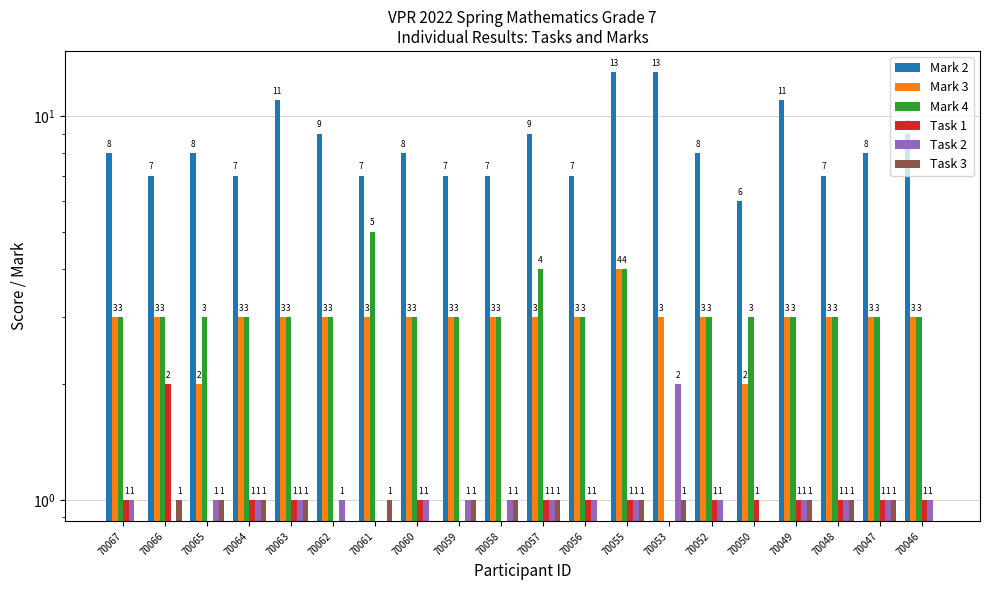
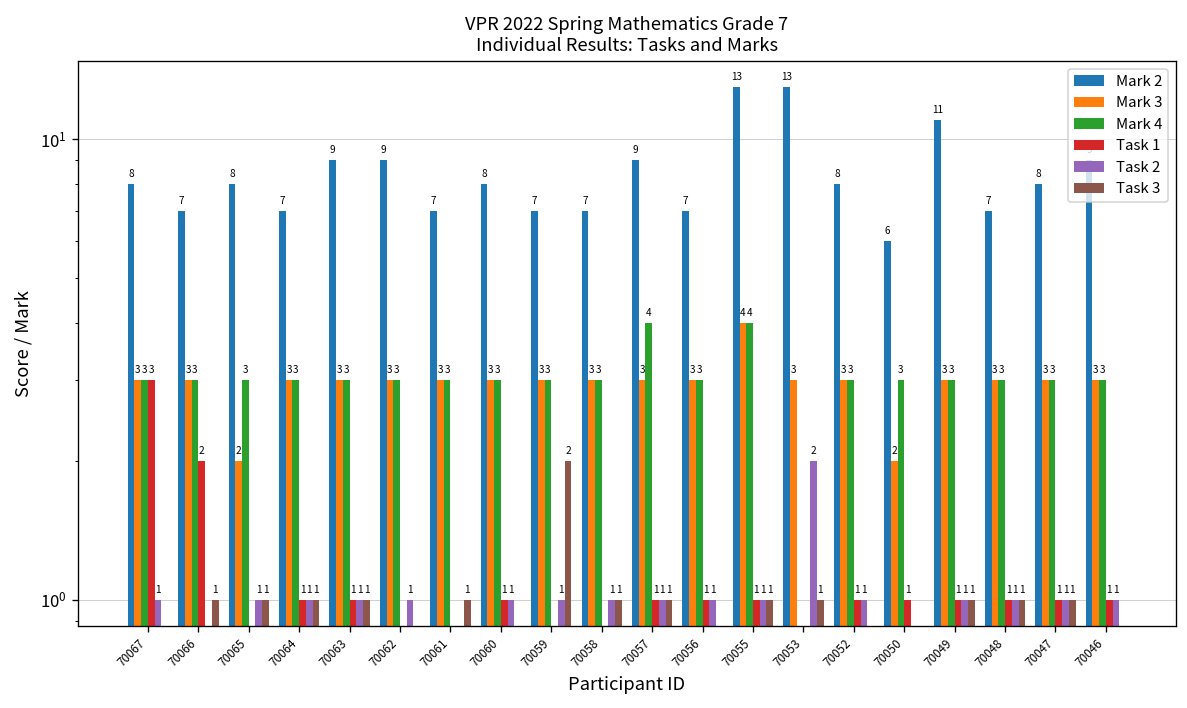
  {
    "Mark 2": {
      "70067": 8,
      "70066": 7,
      "70065": 8,
      "70064": 7,
-     "70063": 11,
+     "70063": 9,
      "70062": 9,
      "70061": 7,
      "70060": 8,
      "70059": 7,
      "70058": 7,
      "70057": 9,
      "70056": 7,
      "70055": 13,
      "70053": 13,
      "70052": 8,
      "70050": 6,
      "70049": 11,
      "70048": 7,
      "70047": 8
    },
    "Mark 3": {
      "70067": 3,
      "70066": 3,
      "70065": 2,
      "70064": 3,
      "70063": 3,
      "70062": 3,
      "70061": 3,
      "70060": 3,
      "70059": 3,
      "70058": 3,
      "70057": 3,
      "70056": 3,
      "70055": 4,
      "70053": 3,
      "70052": 3,
      "70050": 2,
      "70049": 3,
      "70048": 3,
      "70047": 3,
      "70046": 3
    },
    "Mark 4": {
      "70067": 3,
      "70066": 3,
      "70065": 3,
      "70064": 3,
      "70063": 3,
      "70062": 3,
-     "70061": 5,
+     "70061": 3,
      "70060": 3,
      "70059": 3,
      "70058": 3,
      "70057": 4,
      "70056": 3,
      "70055": 4,
      "70052": 3,
      "70050": 3,
      "70049": 3,
      "70048": 3,
      "70047": 3,
      "70046": 3
    },
    "Task 1": {
-     "70067": 1,
+     "70067": 3,
      "70066": 2,
      "70064": 1,
      "70063": 1,
      "70060": 1,
      "70057": 1,
      "70056": 1,
      "70055": 1,
      "70052": 1,
      "70050": 1,
      "70049": 1,
      "70048": 1,
      "70047": 1,
      "70046": 1
    },
    "Task 2": {
      "70067": 1,
      "70065": 1,
      "70064": 1,
      "70063": 1,
      "70062": 1,
      "70060": 1,
      "70059": 1,
      "70058": 1,
      "70057": 1,
      "70056": 1,
      "70055": 1,
      "70053": 2,
      "70052": 1,
      "70049": 1,
      "70048": 1,
      "70047": 1,
      "70046": 1
    },
    "Task 3": {
      "70066": 1,
      "70065": 1,
      "70064": 1,
      "70063": 1,
      "70061": 1,
-     "70059": 1,
+     "70059": 2,
      "70058": 1,
      "70057": 1,
      "70055": 1,
      "70053": 1,
      "70049": 1,
      "70048": 1,
      "70047": 1
    }
  }
